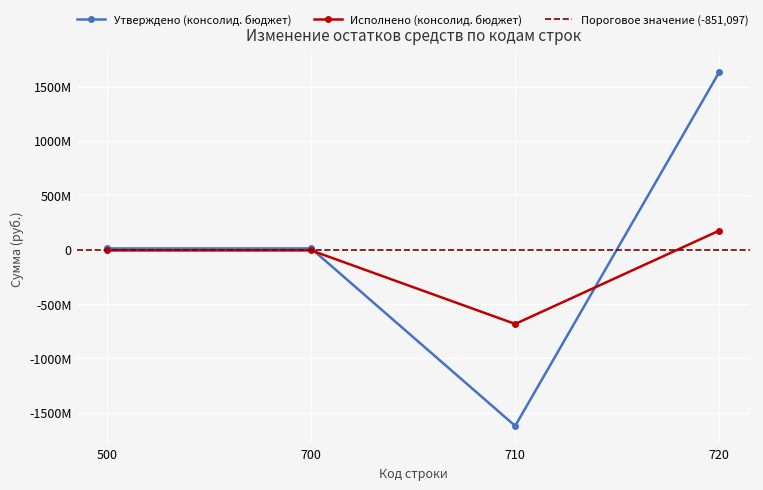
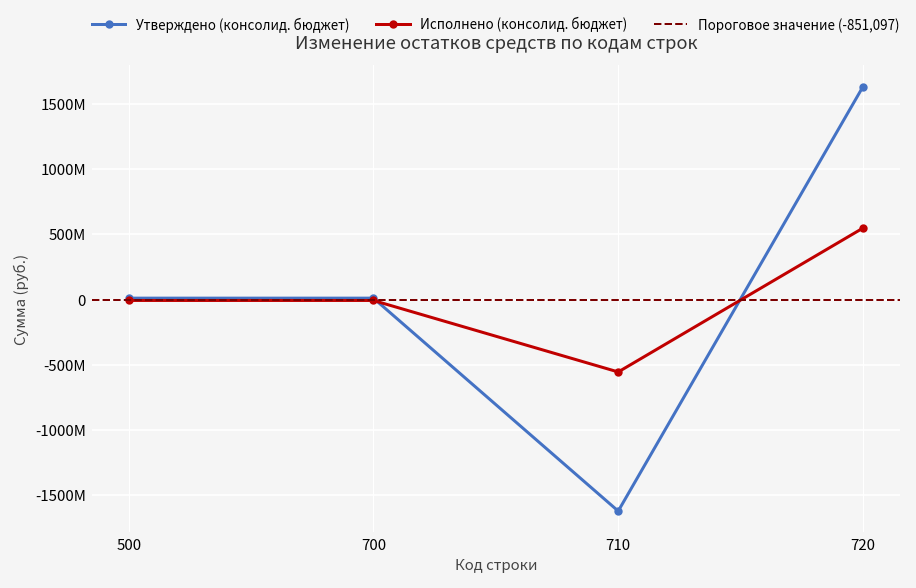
  {
    "Утверждено (консолид. бюджет)": {
      "710": -1620000000,
      "720": 1630000000
    },
    "Исполнено (консолид. бюджет)": {
-     "710": -680000000,
-     "720": 170000000
+     "710": -550000000,
+     "720": 550000000
    }
  }
